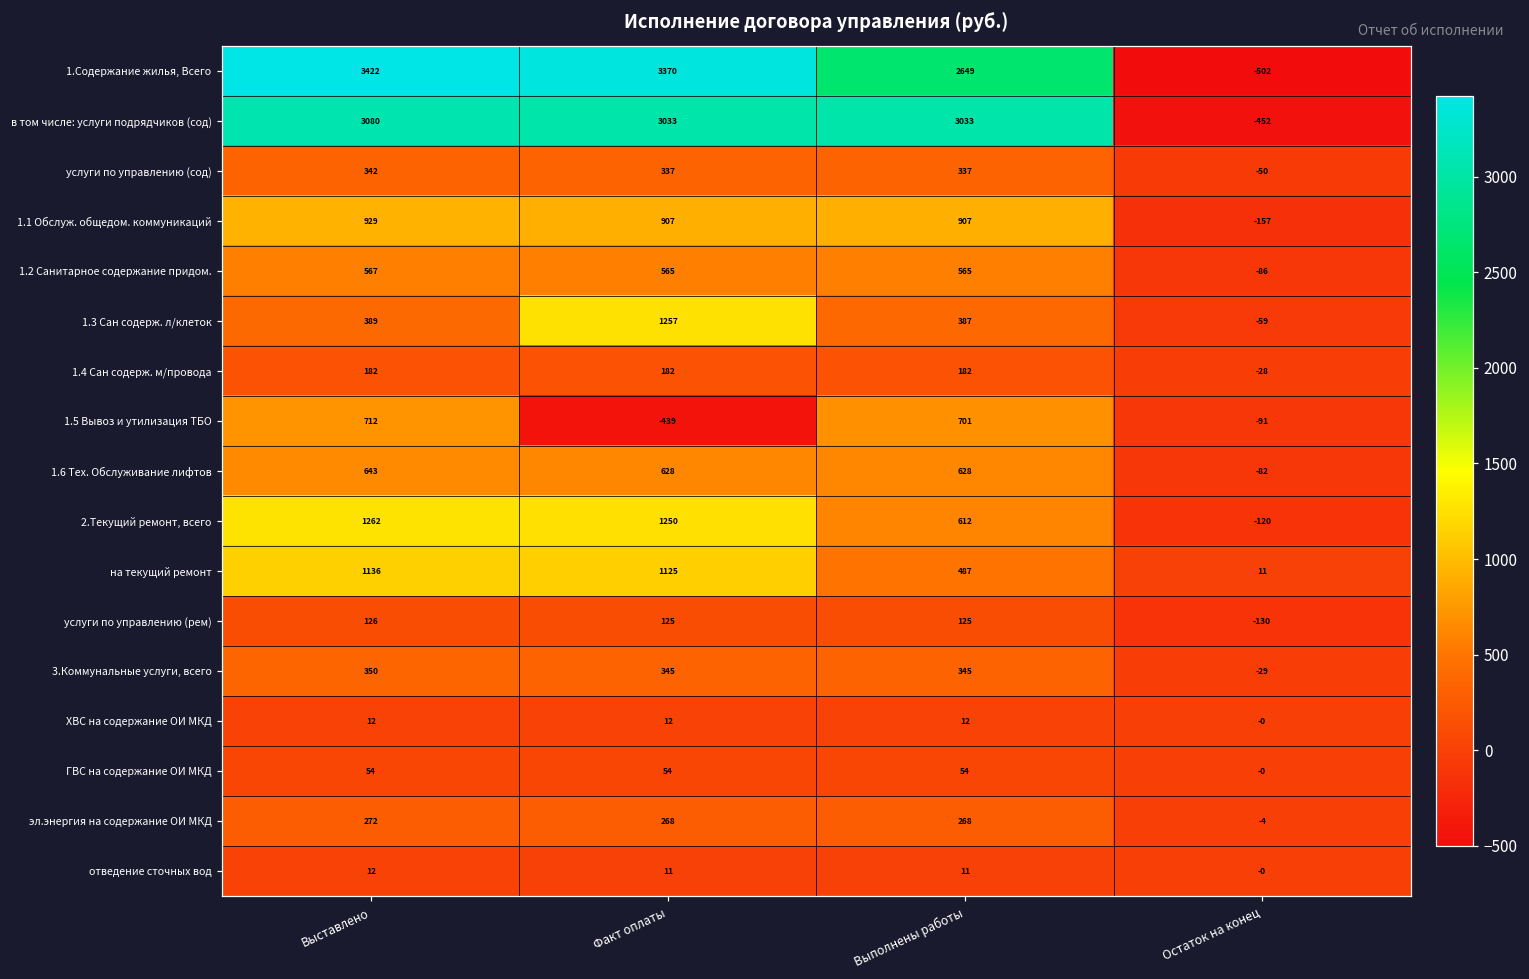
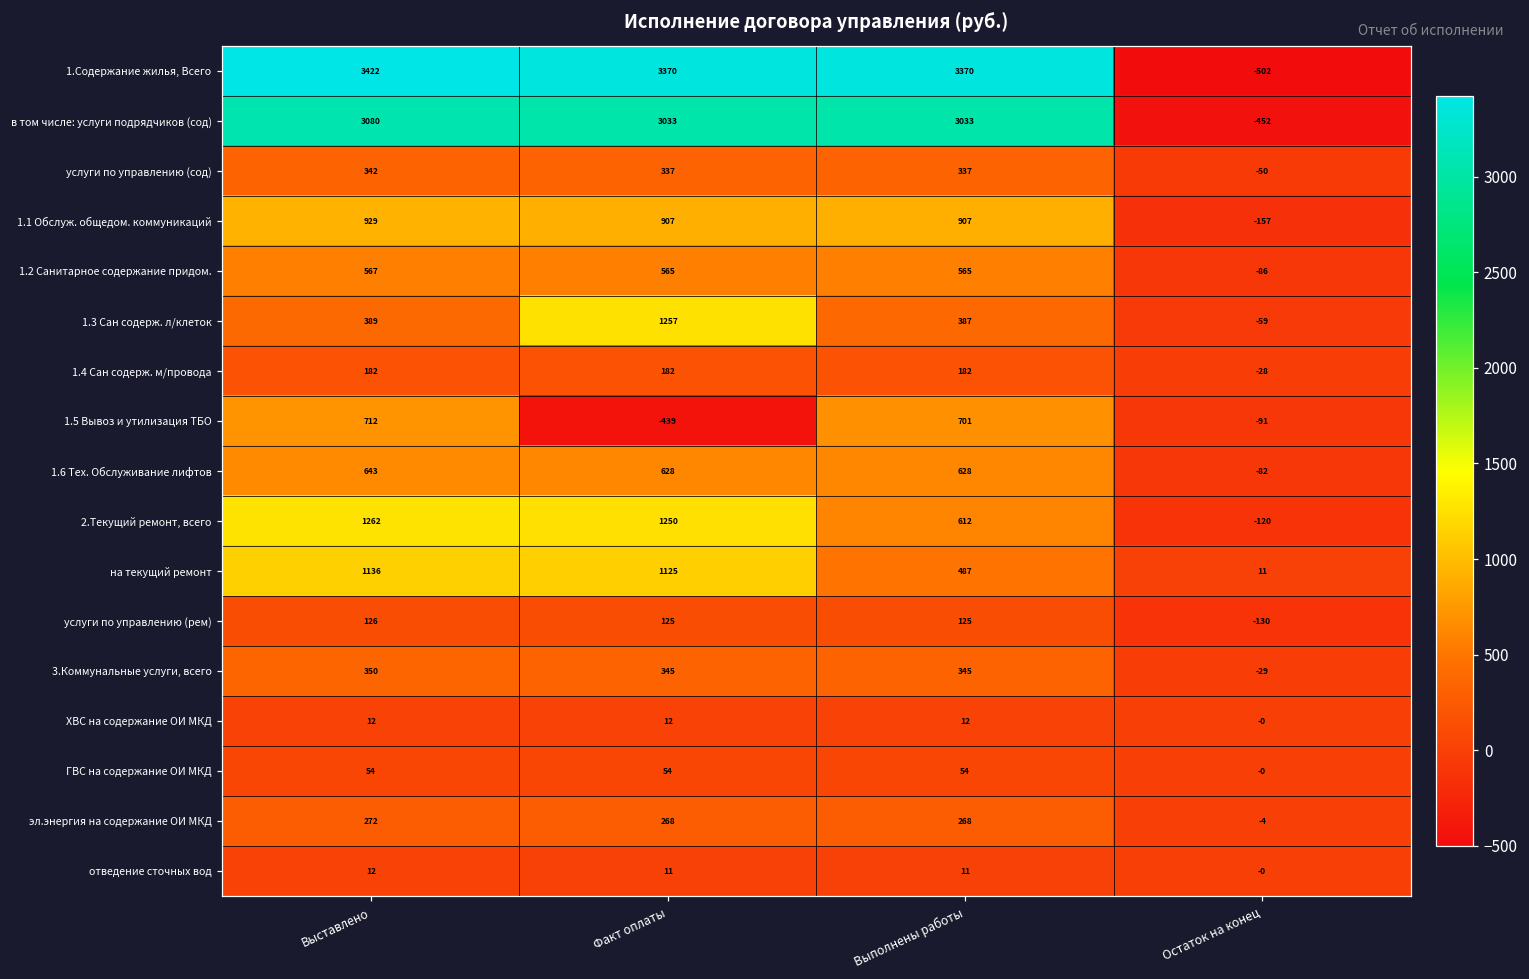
  {
    "1.Содержание жилья, Всего": {
      "Выставлено": 3422,
      "Факт оплаты": 3370,
-     "Выполнены работы": 2649,
+     "Выполнены работы": 3370,
      "Остаток на конец": -502
    },
    "в том числе: услуги подрядчиков (сод)": {
      "Выставлено": 3080,
      "Факт оплаты": 3033,
      "Выполнены работы": 3033,
      "Остаток на конец": -452
    },
    "услуги по управлению (сод)": {
      "Выставлено": 342,
      "Факт оплаты": 337,
      "Выполнены работы": 337,
      "Остаток на конец": -50
    },
    "1.1 Обслуж. общедом. коммуникаций": {
      "Выставлено": 929,
      "Факт оплаты": 907,
      "Выполнены работы": 907,
      "Остаток на конец": -157
    },
    "1.2 Санитарное содержание придом.": {
      "Выставлено": 567,
      "Факт оплаты": 565,
      "Выполнены работы": 565,
      "Остаток на конец": -86
    },
    "1.3 Сан содерж. л/клеток": {
      "Выставлено": 389,
      "Факт оплаты": 1257,
      "Выполнены работы": 387,
      "Остаток на конец": -59
    },
    "1.4 Сан содерж. м/провода": {
      "Выставлено": 182,
      "Факт оплаты": 182,
      "Выполнены работы": 182,
      "Остаток на конец": -28
    },
    "1.5 Вывоз и утилизация ТБО": {
      "Выставлено": 712,
      "Факт оплаты": -439,
      "Выполнены работы": 701,
      "Остаток на конец": -91
    },
    "1.6 Тех. Обслуживание лифтов": {
      "Выставлено": 643,
      "Факт оплаты": 628,
      "Выполнены работы": 628,
      "Остаток на конец": -82
    },
    "2.Текущий ремонт, всего": {
      "Выставлено": 1262,
      "Факт оплаты": 1250,
      "Выполнены работы": 612,
      "Остаток на конец": -120
    },
    "на текущий ремонт": {
      "Выставлено": 1136,
      "Факт оплаты": 1125,
      "Выполнены работы": 487,
      "Остаток на конец": 11
    },
    "услуги по управлению (рем)": {
      "Выставлено": 126,
      "Факт оплаты": 125,
      "Выполнены работы": 125,
      "Остаток на конец": -130
    },
    "3.Коммунальные услуги, всего": {
      "Выставлено": 350,
      "Факт оплаты": 345,
      "Выполнены работы": 345,
      "Остаток на конец": -29
    },
    "ХВС на содержание ОИ МКД": {
      "Выставлено": 12,
      "Факт оплаты": 12,
      "Выполнены работы": 12,
      "Остаток на конец": -0
    },
    "ГВС на содержание ОИ МКД": {
      "Выставлено": 54,
      "Факт оплаты": 54,
      "Выполнены работы": 54,
      "Остаток на конец": -0
    },
    "эл.энергия на содержание ОИ МКД": {
      "Выставлено": 272,
      "Факт оплаты": 268,
      "Выполнены работы": 268,
      "Остаток на конец": -4
    },
    "отведение сточных вод": {
      "Выставлено": 12,
      "Факт оплаты": 11,
      "Выполнены работы": 11,
      "Остаток на конец": -0
    }
  }
